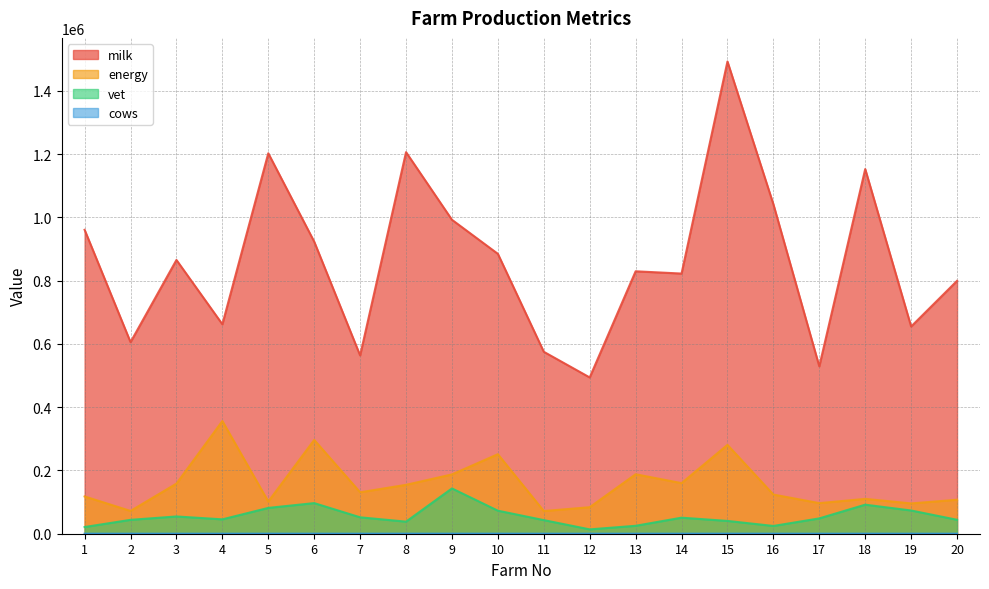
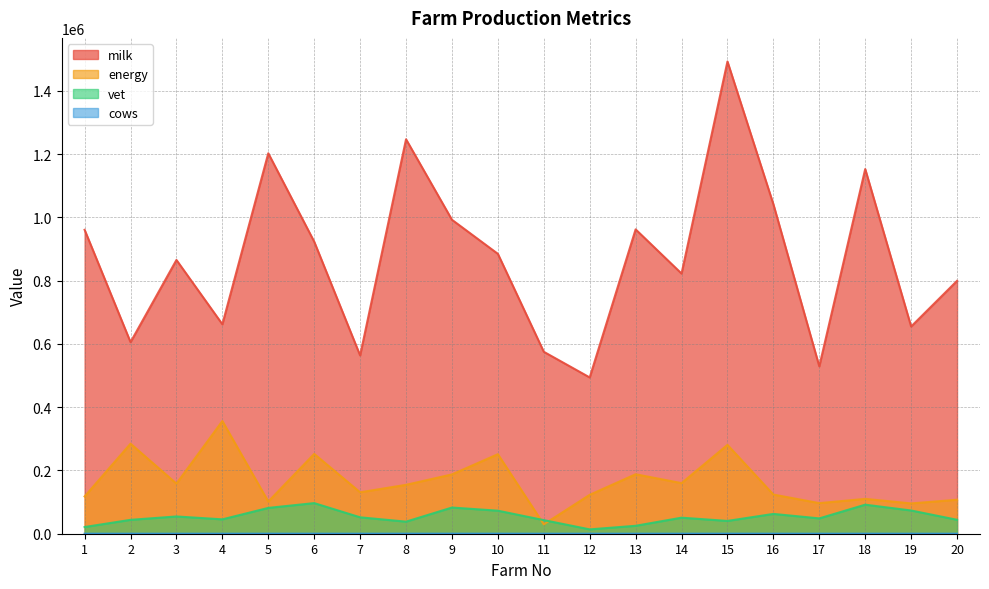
  {
    "milk": {
      "1": 960000,
      "2": 610000,
      "3": 870000,
      "4": 660000,
      "5": 1200000,
      "6": 920000,
      "7": 560000,
-     "8": 1210000,
+     "8": 1250000,
      "9": 990000,
      "10": 890000,
      "11": 580000,
      "12": 490000,
-     "13": 830000,
+     "13": 960000,
      "14": 820000,
      "15": 1490000,
      "16": 1040000,
      "17": 530000,
      "18": 1150000,
      "19": 660000,
      "20": 800000
    },
    "energy": {
      "1": 120000,
-     "2": 70000,
+     "2": 280000,
      "3": 160000,
      "4": 360000,
      "5": 100000,
-     "6": 300000,
+     "6": 250000,
      "7": 130000,
      "8": 150000,
      "9": 190000,
      "10": 250000,
-     "11": 70000,
-     "12": 80000,
+     "11": 30000,
+     "12": 120000,
      "13": 190000,
      "14": 160000,
      "15": 280000,
      "16": 120000,
      "17": 100000,
      "18": 110000,
      "19": 100000,
      "20": 110000
    },
    "vet": {
      "1": 20000,
      "2": 40000,
      "3": 50000,
      "4": 50000,
      "5": 80000,
      "6": 100000,
      "7": 50000,
      "8": 40000,
-     "9": 140000,
+     "9": 80000,
      "10": 70000,
      "11": 40000,
      "12": 10000,
      "13": 30000,
      "14": 50000,
      "15": 40000,
-     "16": 20000,
+     "16": 60000,
      "17": 50000,
      "18": 90000,
      "19": 70000,
      "20": 40000
    },
    "cows": {
      "1": 0,
      "2": 0,
      "3": 0,
      "4": 0,
      "5": 0,
      "6": 0,
      "7": 0,
      "8": 0,
      "9": 0,
      "10": 0,
      "11": 0,
      "12": 0,
      "13": 0,
      "14": 0,
      "15": 0,
      "16": 0,
      "17": 0,
      "18": 0,
      "19": 0,
      "20": 0
    }
  }
